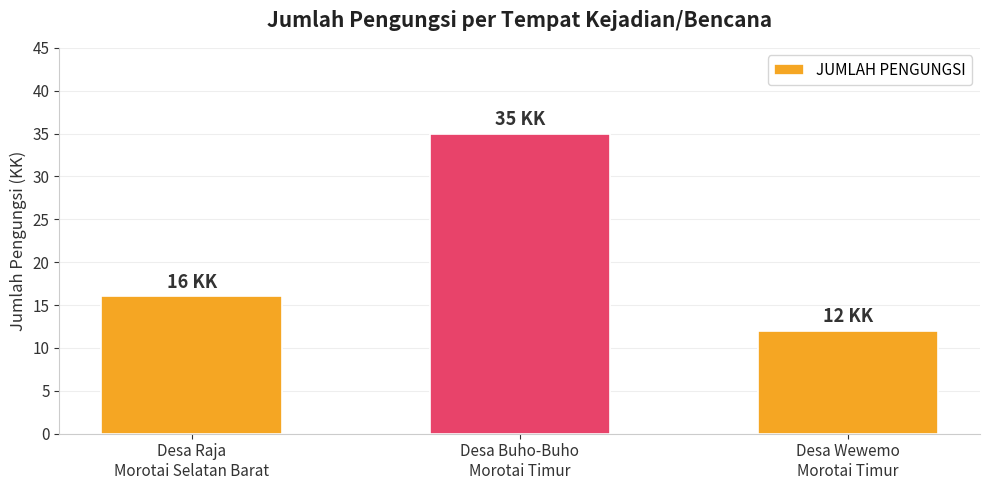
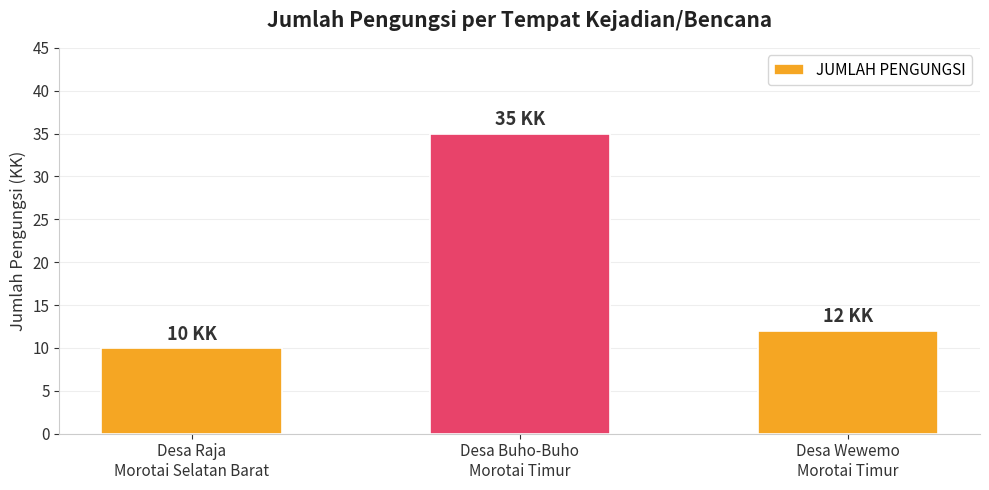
  {
-   "Desa Raja Morotai Selatan Barat": 16,
+   "Desa Raja Morotai Selatan Barat": 10,
    "Desa Buho-Buho Morotai Timur": 35,
    "Desa Wewemo Morotai Timur": 12
  }
